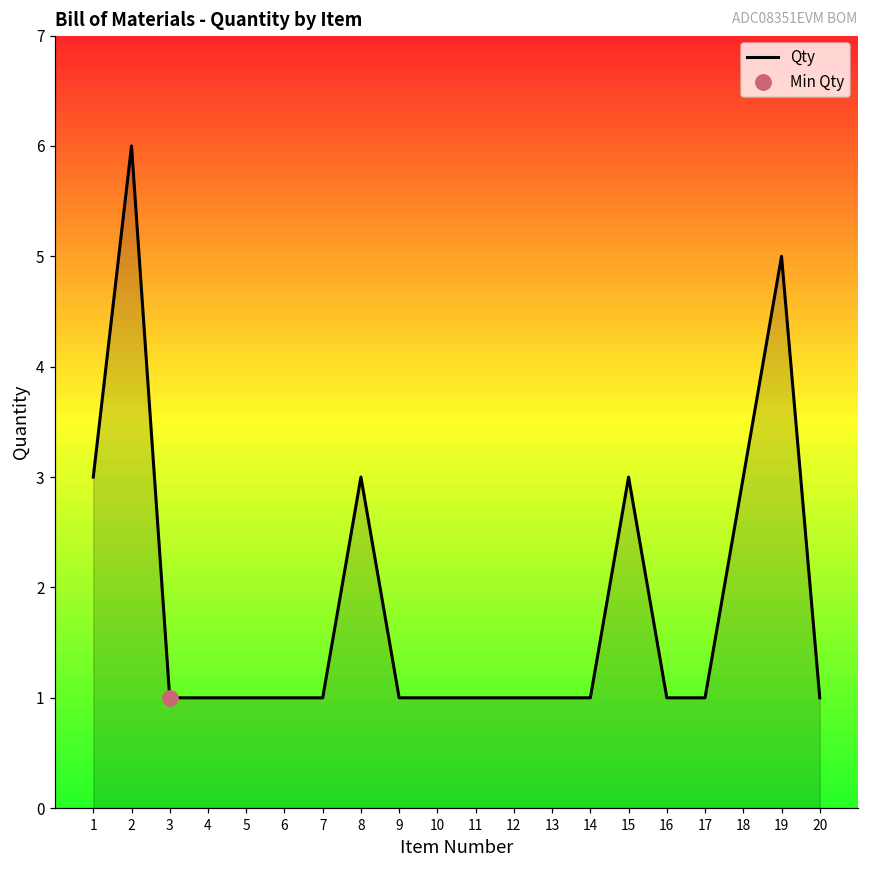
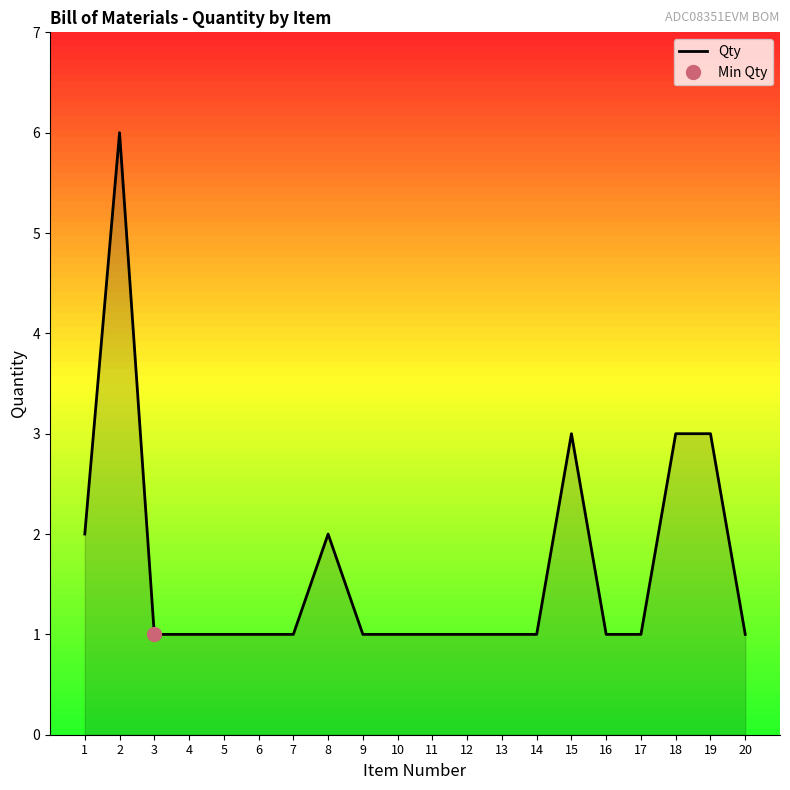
  {
    "Qty": {
-     "1": 3,
+     "1": 2,
      "2": 6,
      "4": 1,
      "5": 1,
      "6": 1,
      "7": 1,
-     "8": 3,
+     "8": 2,
      "9": 1,
      "10": 1,
      "11": 1,
      "12": 1,
      "13": 1,
      "14": 1,
      "15": 3,
      "16": 1,
      "17": 1,
      "18": 3,
-     "19": 5,
+     "19": 3,
      "20": 1
    }
  }
